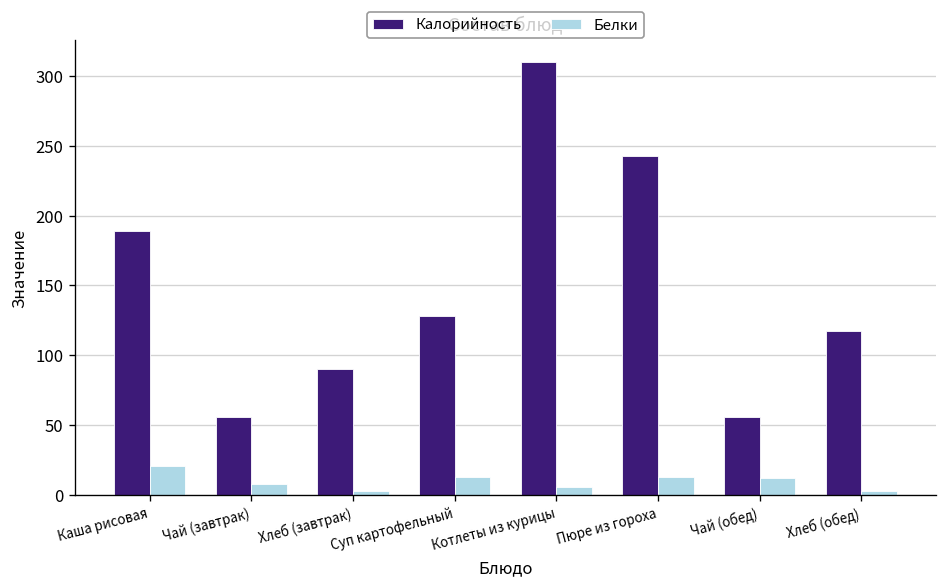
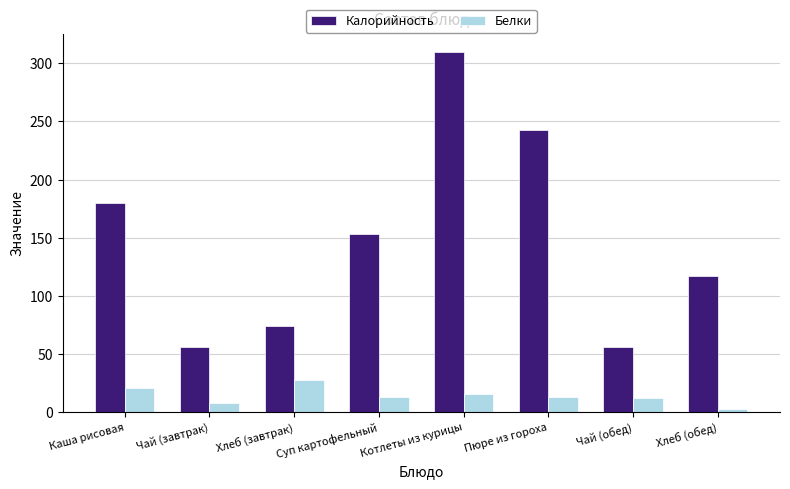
  {
    "Калорийность": {
-     "Каша рисовая": 189,
+     "Каша рисовая": 180,
      "Чай (завтрак)": 56,
-     "Хлеб (завтрак)": 90,
-     "Суп картофельный": 128,
+     "Хлеб (завтрак)": 74,
+     "Суп картофельный": 153,
      "Котлеты из курицы": 310,
      "Пюре из гороха": 243,
      "Чай (обед)": 56,
      "Хлеб (обед)": 117
    },
    "Белки": {
      "Каша рисовая": 21,
      "Чай (завтрак)": 8,
-     "Хлеб (завтрак)": 2,
+     "Хлеб (завтрак)": 27,
      "Суп картофельный": 13,
-     "Котлеты из курицы": 6,
+     "Котлеты из курицы": 16,
      "Пюре из гороха": 13,
      "Чай (обед)": 12,
      "Хлеб (обед)": 2
    }
  }
